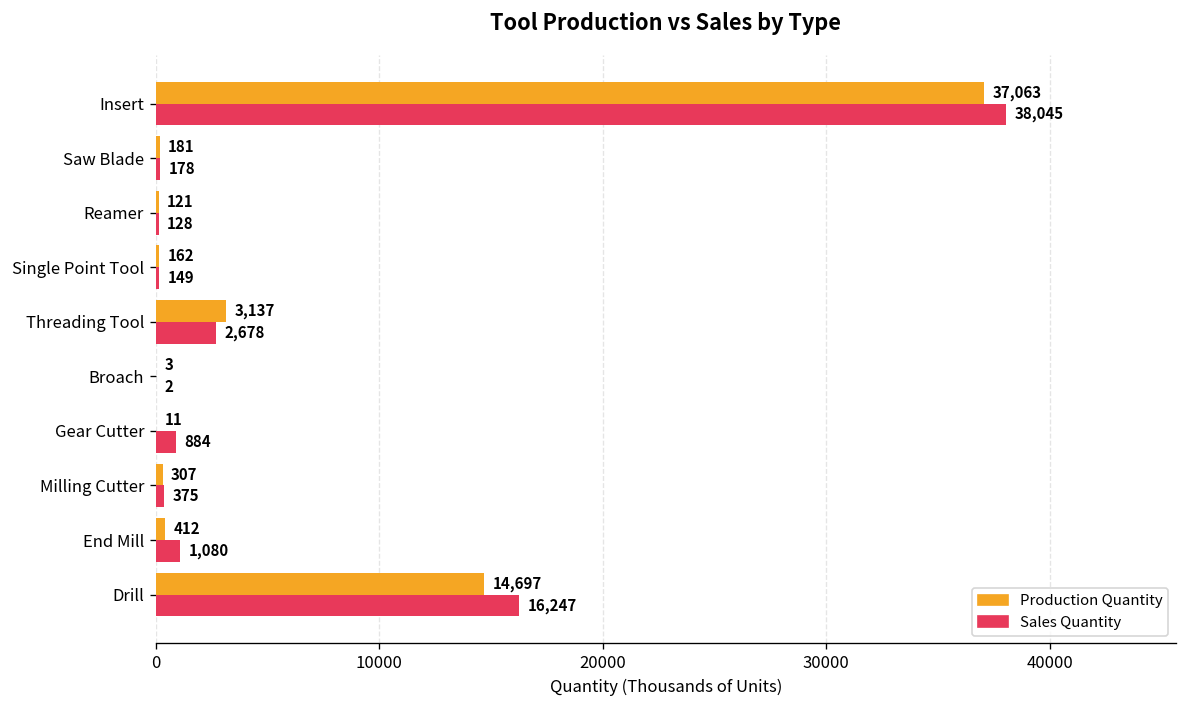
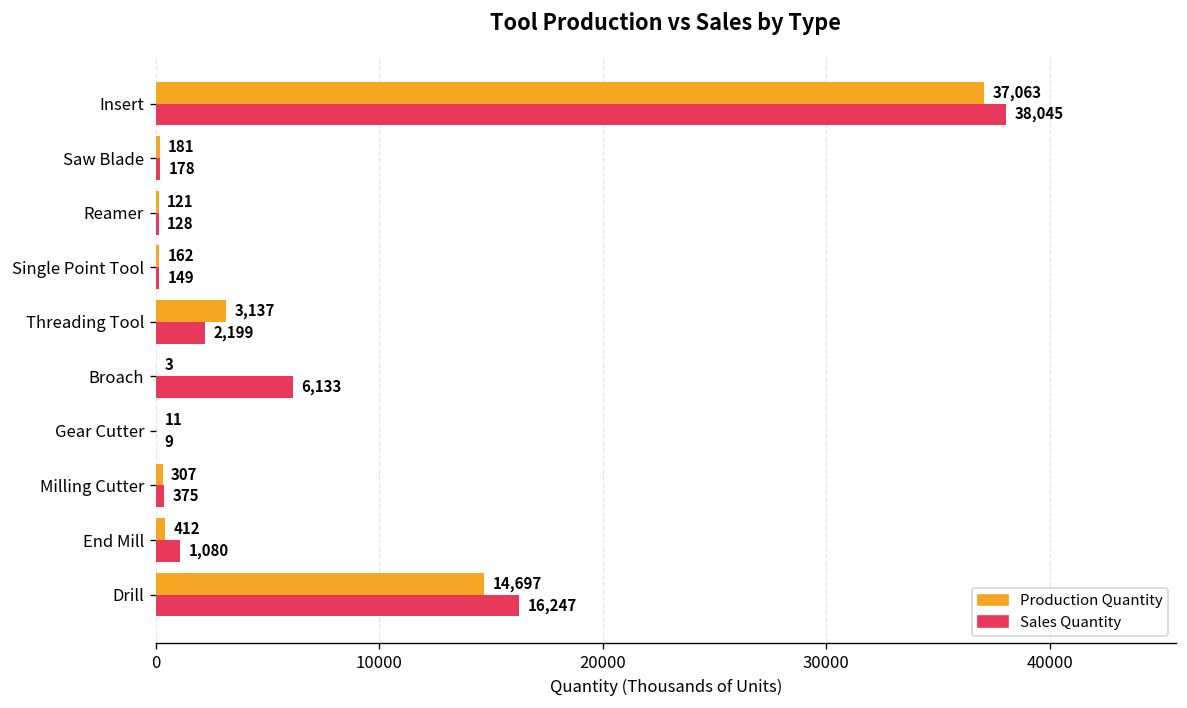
  {
    "Production Quantity": {
      "Insert": "37,063",
      "Saw Blade": "181",
      "Reamer": "121",
      "Single Point Tool": "162",
      "Threading Tool": "3,137",
      "Broach": "3",
      "Gear Cutter": "11",
      "Milling Cutter": "307",
      "End Mill": "412",
      "Drill": "14,697"
    },
    "Sales Quantity": {
      "Insert": "38,045",
      "Saw Blade": "178",
      "Reamer": "128",
      "Single Point Tool": "149",
-     "Threading Tool": "2,678",
-     "Broach": "2",
-     "Gear Cutter": "884",
+     "Threading Tool": "2,199",
+     "Broach": "6,133",
+     "Gear Cutter": "9",
      "Milling Cutter": "375",
      "End Mill": "1,080",
      "Drill": "16,247"
    }
  }
